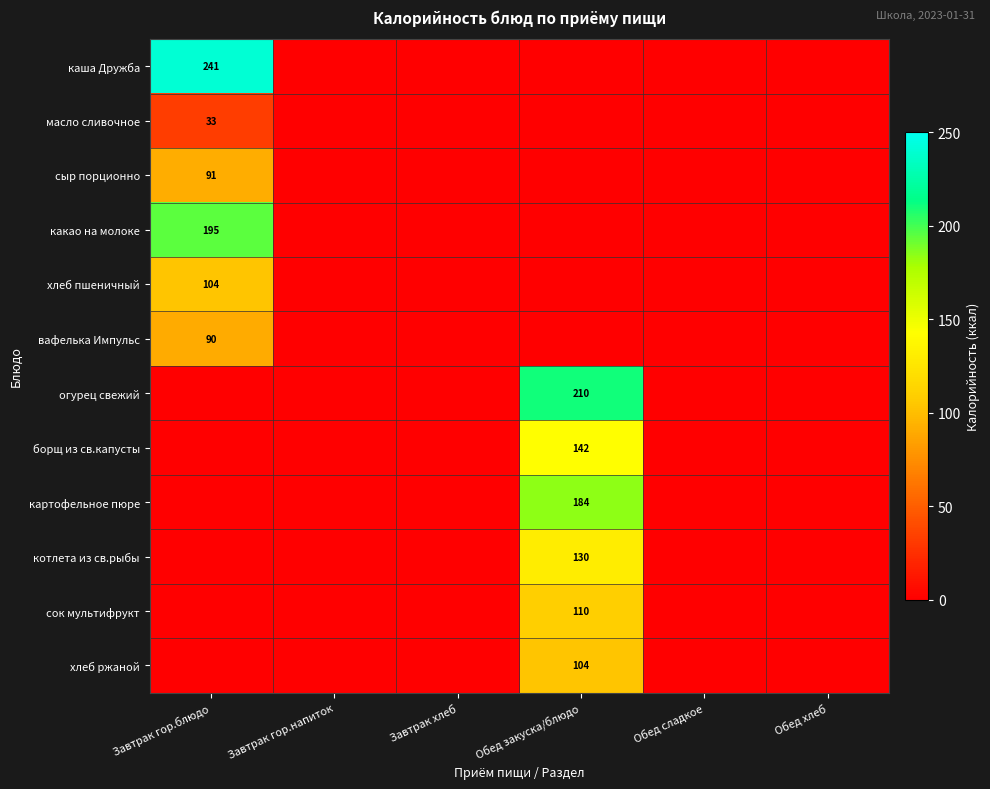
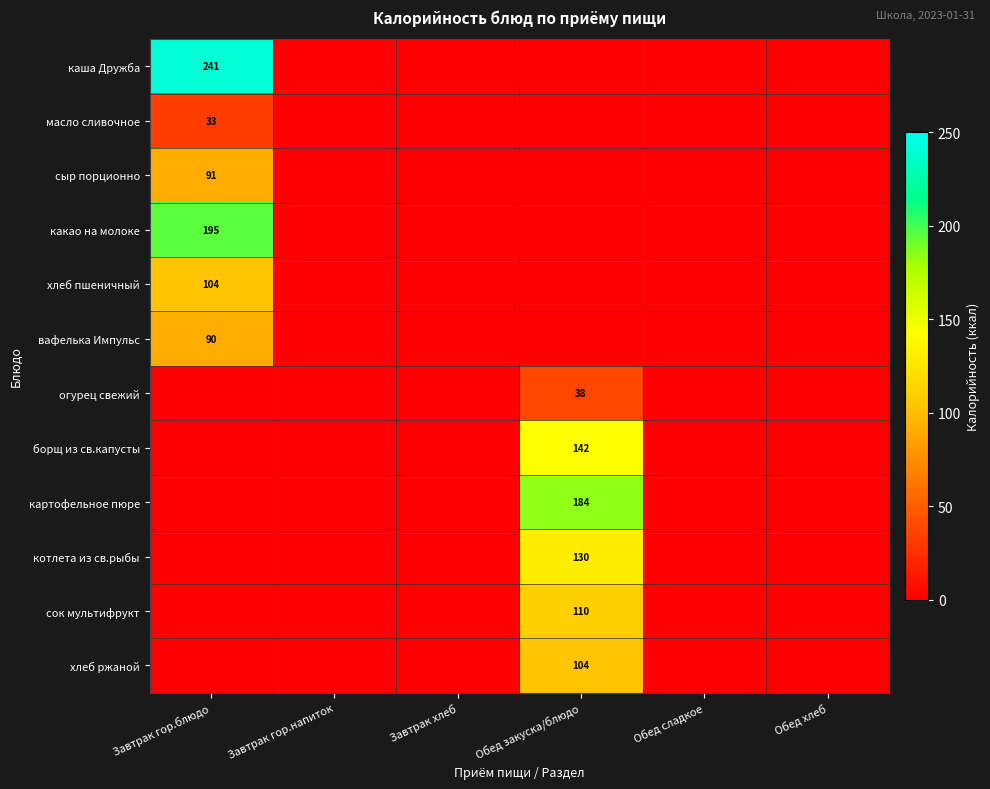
  {
    "каша Дружба": {
      "Завтрак гор.блюдо": 241
    },
    "масло сливочное": {
      "Завтрак гор.блюдо": 33
    },
    "сыр порционно": {
      "Завтрак гор.блюдо": 91
    },
    "какао на молоке": {
      "Завтрак гор.блюдо": 195
    },
    "хлеб пшеничный": {
      "Завтрак гор.блюдо": 104
    },
    "вафелька Импульс": {
      "Завтрак гор.блюдо": 90
    },
    "огурец свежий": {
-     "Обед закуска/блюдо": 210
+     "Обед закуска/блюдо": 38
    },
    "борщ из св.капусты": {
      "Обед закуска/блюдо": 142
    },
    "картофельное пюре": {
      "Обед закуска/блюдо": 184
    },
    "котлета из св.рыбы": {
      "Обед закуска/блюдо": 130
    },
    "сок мультифрукт": {
      "Обед закуска/блюдо": 110
    },
    "хлеб ржаной": {
      "Обед закуска/блюдо": 104
    }
  }
